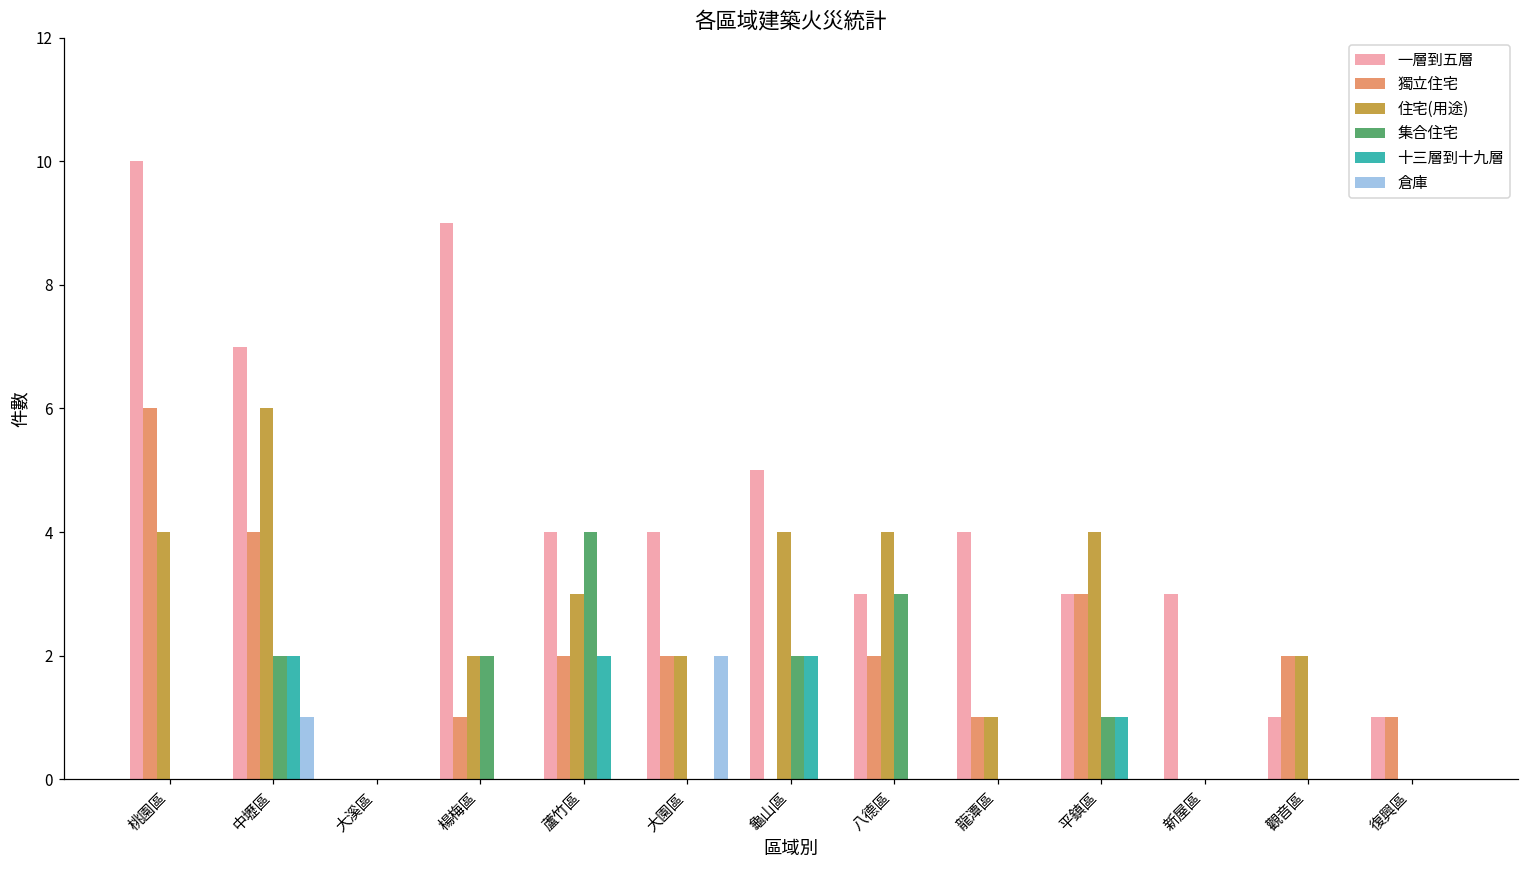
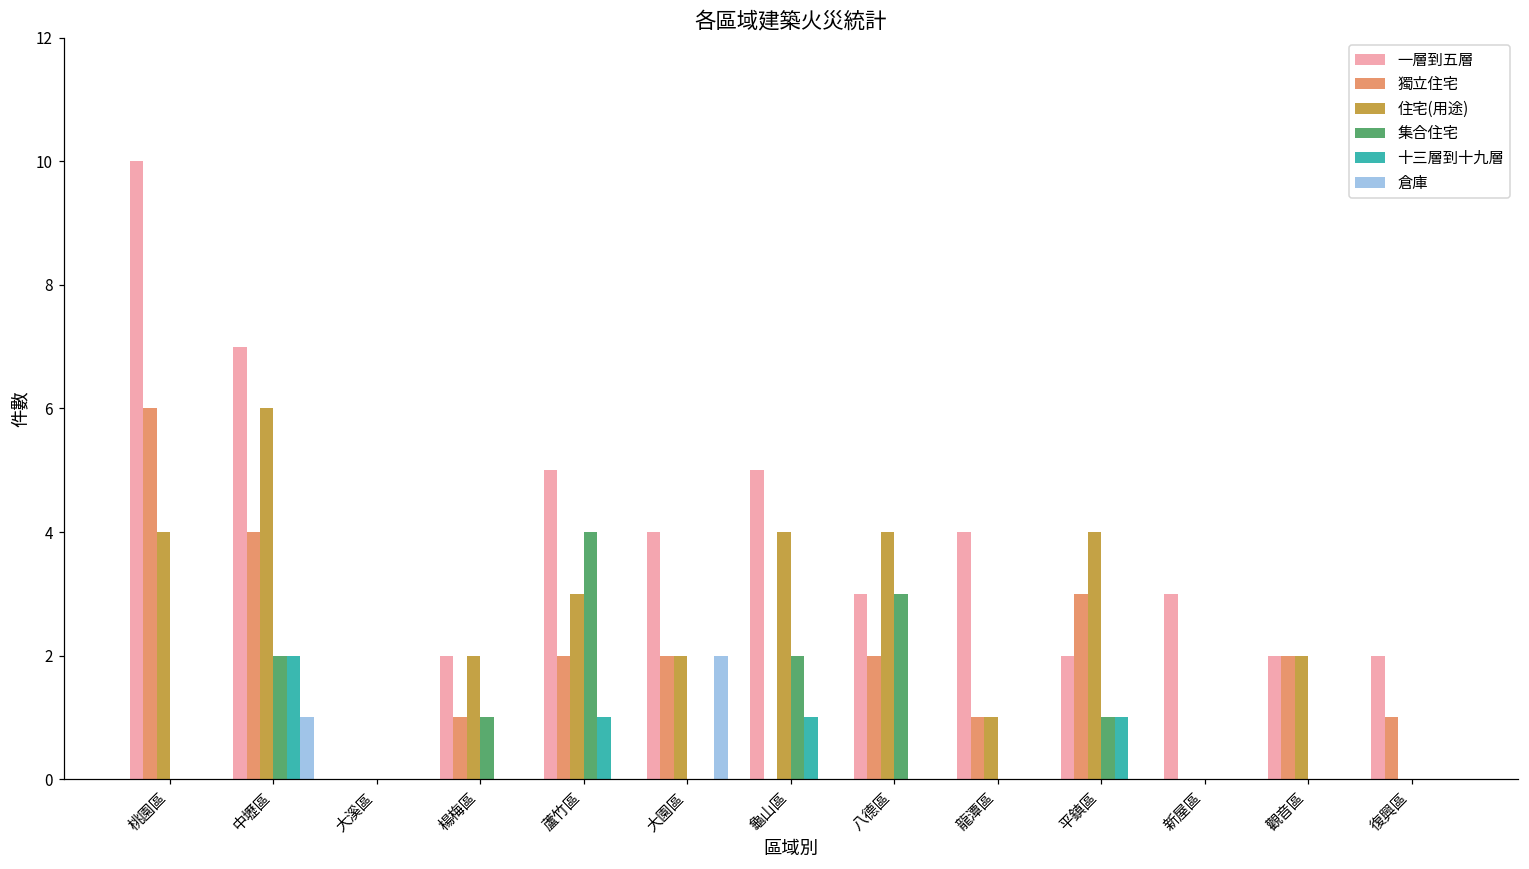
  {
    "一層到五層": {
      "桃園區": 10,
      "中壢區": 7,
      "大溪區": 0,
-     "楊梅區": 9,
-     "蘆竹區": 4,
+     "楊梅區": 2,
+     "蘆竹區": 5,
      "大園區": 4,
      "龜山區": 5,
      "八德區": 3,
      "龍潭區": 4,
-     "平鎮區": 3,
+     "平鎮區": 2,
      "新屋區": 3,
-     "觀音區": 1,
-     "復興區": 1
+     "觀音區": 2,
+     "復興區": 2
    },
    "集合住宅": {
      "桃園區": 0,
      "中壢區": 2,
      "大溪區": 0,
-     "楊梅區": 2,
+     "楊梅區": 1,
      "蘆竹區": 4,
      "大園區": 0,
      "龜山區": 2,
      "八德區": 3,
      "龍潭區": 0,
      "平鎮區": 1,
      "新屋區": 0,
      "觀音區": 0,
      "復興區": 0
    },
    "十三層到十九層": {
      "桃園區": 0,
      "中壢區": 2,
      "大溪區": 0,
      "楊梅區": 0,
-     "蘆竹區": 2,
+     "蘆竹區": 1,
      "大園區": 0,
-     "龜山區": 2,
+     "龜山區": 1,
      "八德區": 0,
      "龍潭區": 0,
      "平鎮區": 1,
      "新屋區": 0,
      "觀音區": 0,
      "復興區": 0
    },
    "倉庫": {
      "桃園區": 0,
      "中壢區": 1,
      "大溪區": 0,
      "楊梅區": 0,
      "蘆竹區": 0,
      "大園區": 2,
      "龜山區": 0,
      "八德區": 0,
      "龍潭區": 0,
      "平鎮區": 0,
      "新屋區": 0,
      "觀音區": 0,
      "復興區": 0
    }
  }
